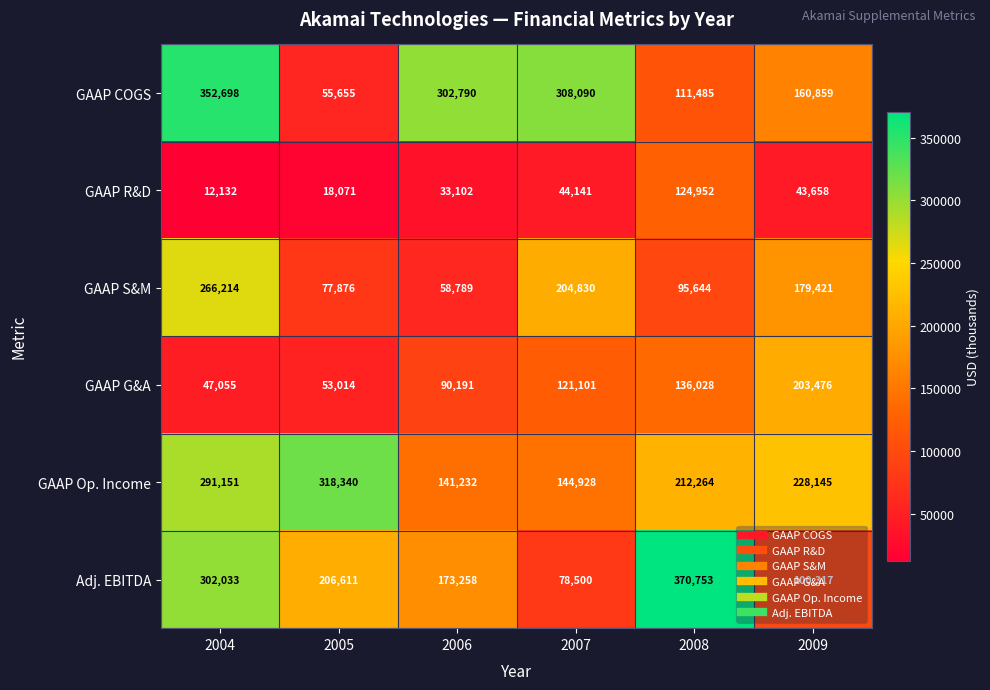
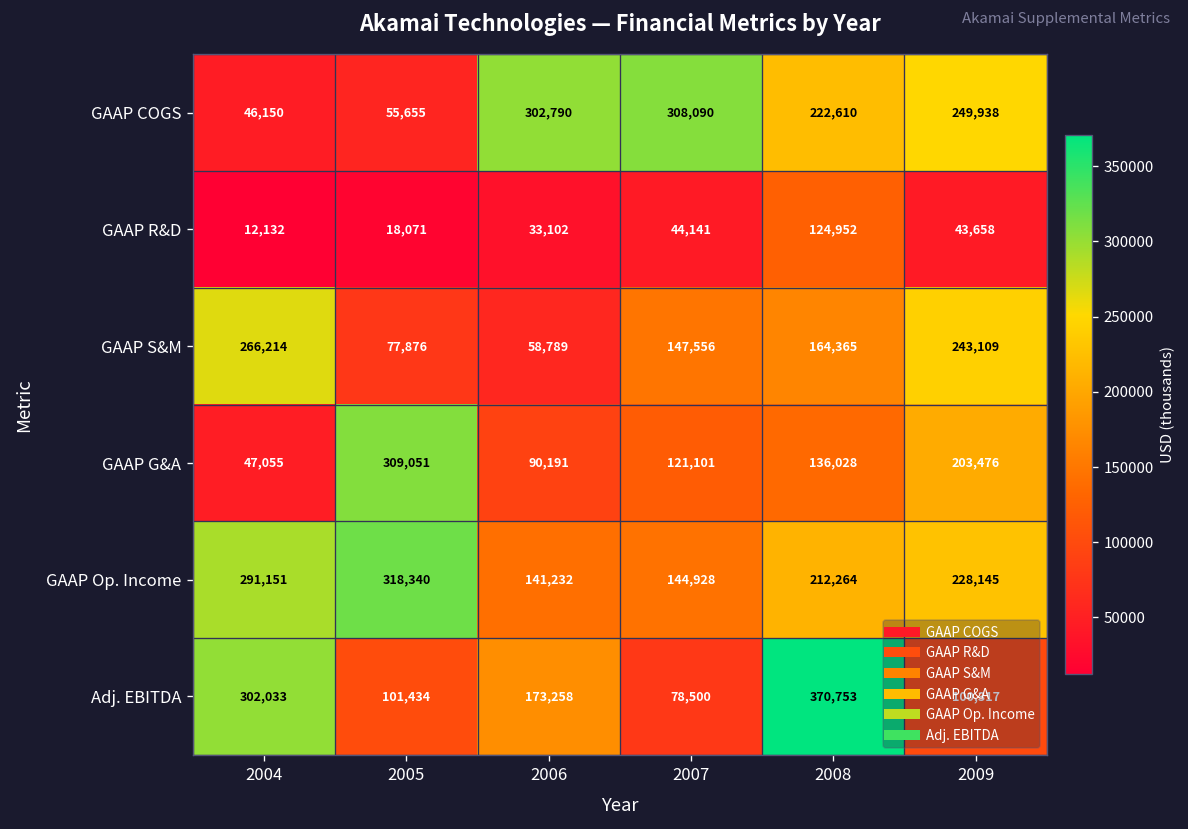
  {
    "GAAP COGS": {
-     "2004": "352,698",
+     "2004": "46,150",
      "2005": "55,655",
      "2006": "302,790",
      "2007": "308,090",
-     "2008": "111,485",
-     "2009": "160,859"
+     "2008": "222,610",
+     "2009": "249,938"
    },
    "GAAP R&D": {
      "2004": "12,132",
      "2005": "18,071",
      "2006": "33,102",
      "2007": "44,141",
      "2008": "124,952",
      "2009": "43,658"
    },
    "GAAP S&M": {
      "2004": "266,214",
      "2005": "77,876",
      "2006": "58,789",
-     "2007": "204,830",
-     "2008": "95,644",
-     "2009": "179,421"
+     "2007": "147,556",
+     "2008": "164,365",
+     "2009": "243,109"
    },
    "GAAP G&A": {
      "2004": "47,055",
-     "2005": "53,014",
+     "2005": "309,051",
      "2006": "90,191",
      "2007": "121,101",
      "2008": "136,028",
      "2009": "203,476"
    },
    "GAAP Op. Income": {
      "2004": "291,151",
      "2005": "318,340",
      "2006": "141,232",
      "2007": "144,928",
      "2008": "212,264",
      "2009": "228,145"
    },
    "Adj. EBITDA": {
      "2004": "302,033",
-     "2005": "206,611",
+     "2005": "101,434",
      "2006": "173,258",
      "2007": "78,500",
      "2008": "370,753"
    }
  }
